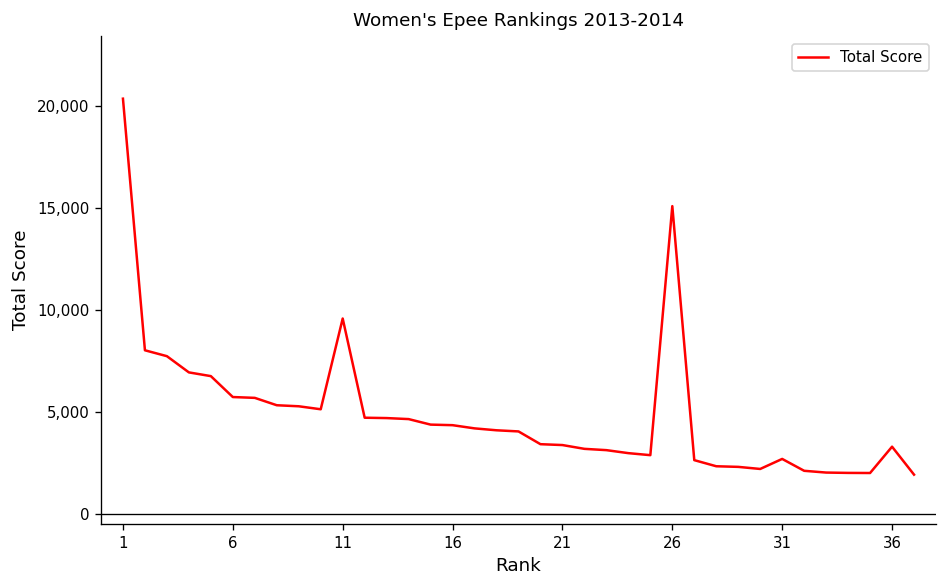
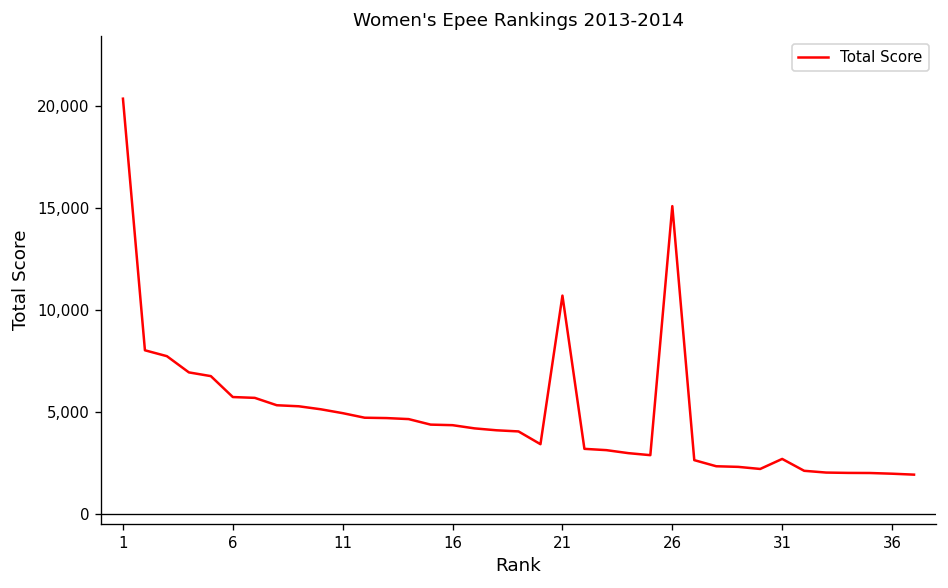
  {
    "1": "20,400",
    "6": "5,700",
-   "11": "9,600",
+   "11": "4,900",
    "16": "4,400",
-   "21": "3,400",
+   "21": "10,700",
    "26": "15,100",
    "31": "2,700",
-   "36": "3,300"
+   "36": "2,000"
  }
